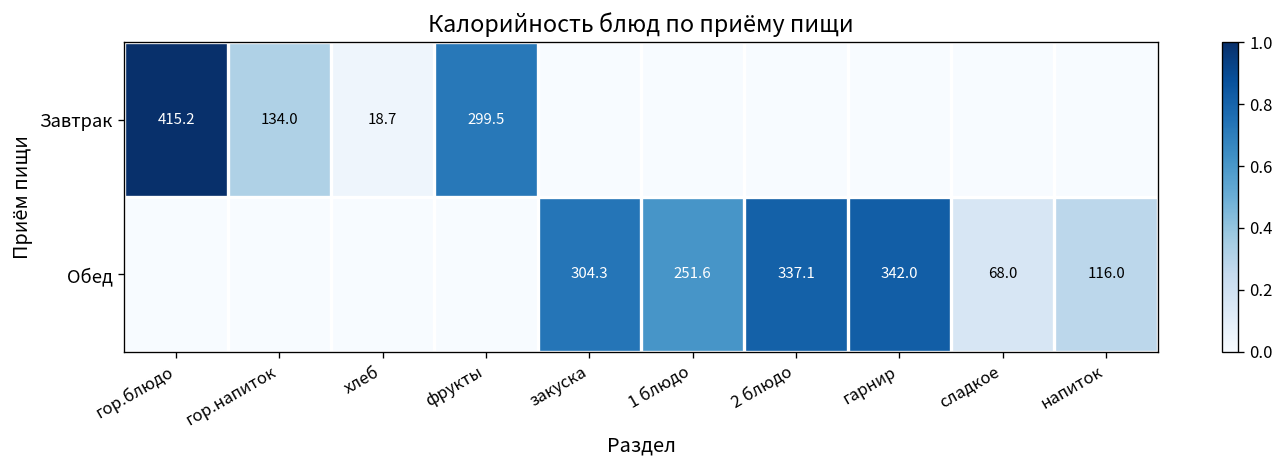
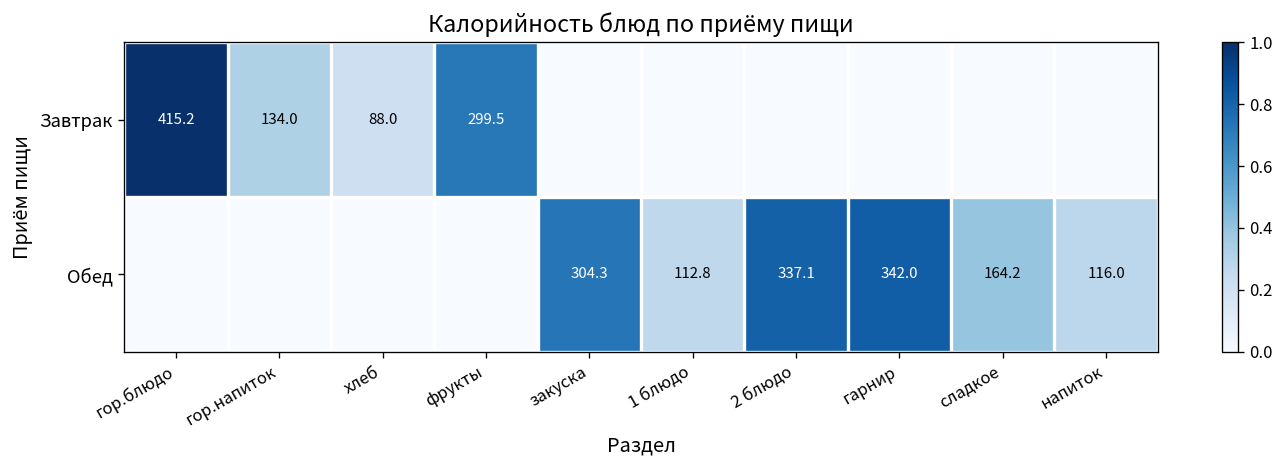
  {
    "Завтрак": {
      "гор.блюдо": 415.2,
      "гор.напиток": 134.0,
-     "хлеб": 18.7,
+     "хлеб": 88.0,
      "фрукты": 299.5
    },
    "Обед": {
      "закуска": 304.3,
-     "1 блюдо": 251.6,
+     "1 блюдо": 112.8,
      "2 блюдо": 337.1,
      "гарнир": 342.0,
-     "сладкое": 68.0,
+     "сладкое": 164.2,
      "напиток": 116.0
    }
  }
